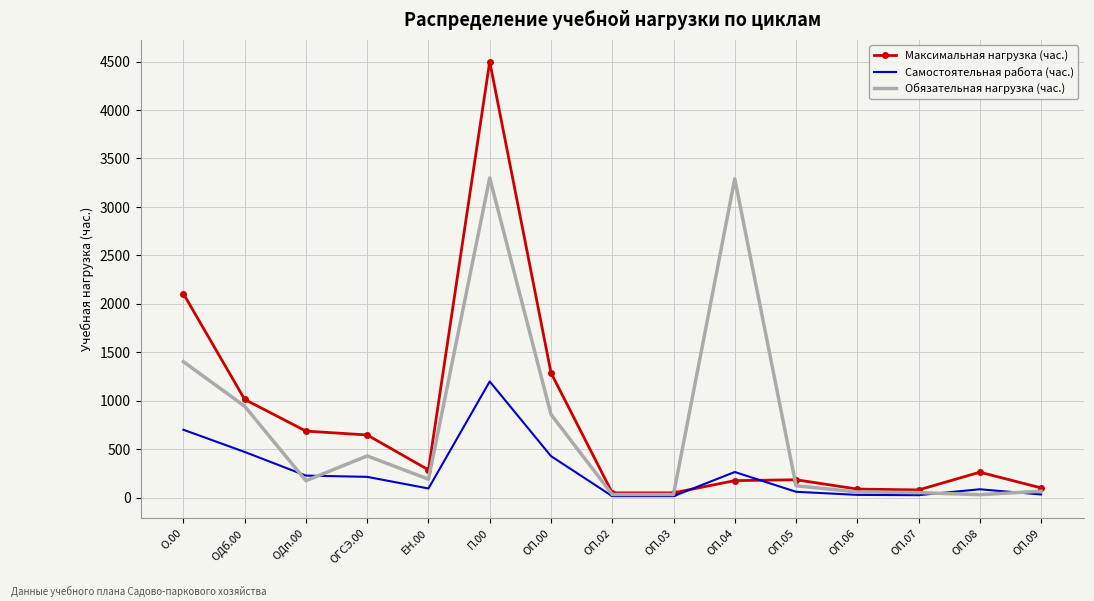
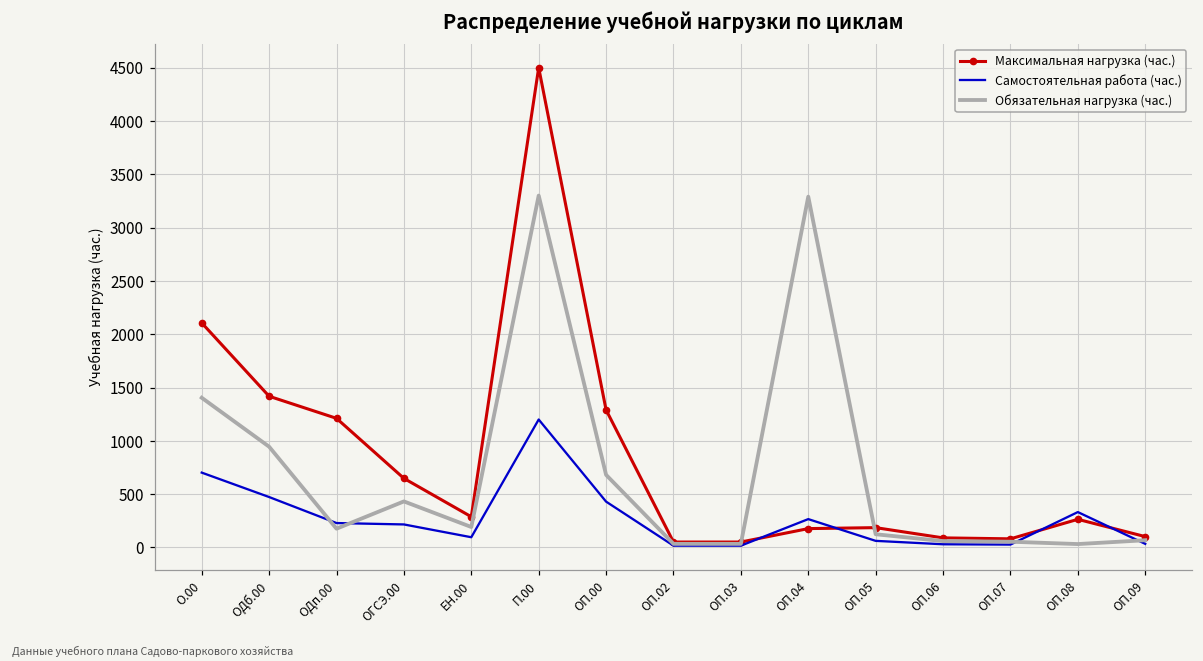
  {
    "Максимальная нагрузка (час.)": {
      "О.00": 2100,
-     "ОДб.00": 1000,
-     "ОДп.00": 700,
+     "ОДб.00": 1400,
+     "ОДп.00": 1200,
      "ОГСЭ.00": 600,
      "ЕН.00": 300,
      "П.00": 4500,
      "ОП.00": 1300,
      "ОП.04": 200,
      "ОП.05": 200,
      "ОП.06": 100,
      "ОП.07": 100,
      "ОП.08": 300,
      "ОП.09": 100
    },
    "Самостоятельная работа (час.)": {
      "О.00": 700,
      "ОДб.00": 500,
      "ОДп.00": 200,
      "ОГСЭ.00": 200,
      "ЕН.00": 100,
      "П.00": 1200,
      "ОП.00": 400,
      "ОП.04": 300,
      "ОП.05": 100,
      "ОП.06": 0,
      "ОП.07": 0,
-     "ОП.08": 100,
+     "ОП.08": 300,
      "ОП.09": 0
    },
    "Обязательная нагрузка (час.)": {
      "О.00": 1400,
      "ОДб.00": 900,
      "ОДп.00": 200,
      "ОГСЭ.00": 400,
      "ЕН.00": 200,
      "П.00": 3300,
-     "ОП.00": 900,
+     "ОП.00": 700,
      "ОП.04": 3300,
      "ОП.05": 100,
      "ОП.06": 100,
      "ОП.07": 100,
      "ОП.08": 0,
      "ОП.09": 100
    }
  }
